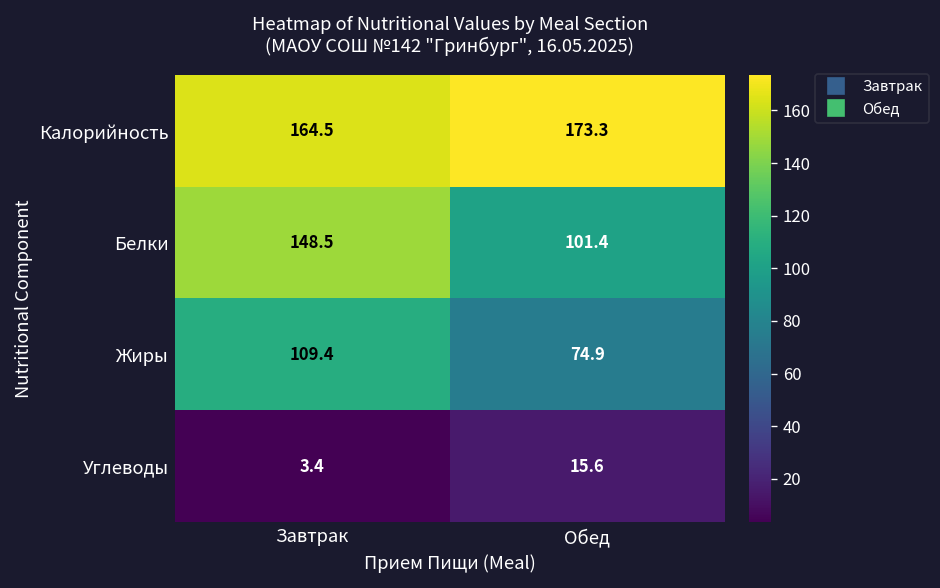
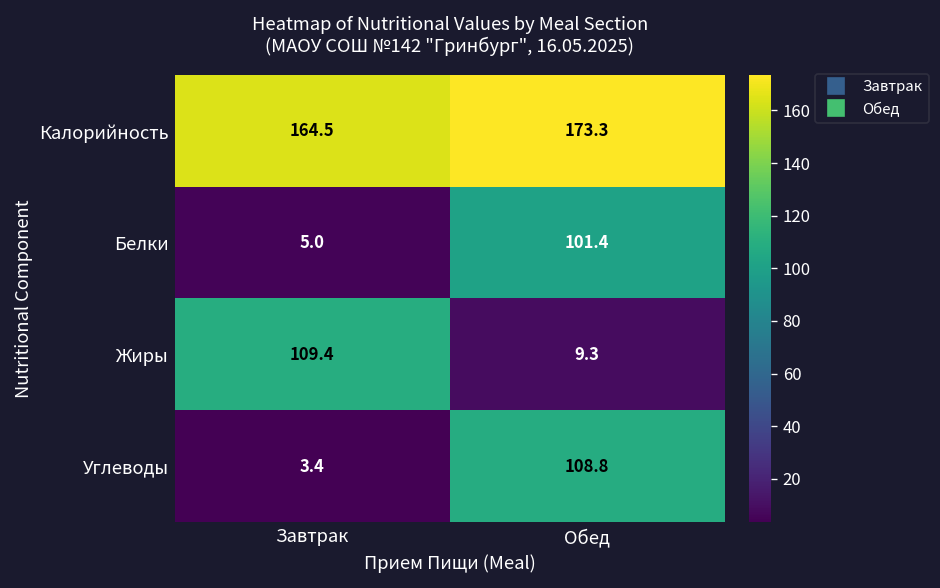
  {
    "Калорийность": {
      "Завтрак": 164.5,
      "Обед": 173.3
    },
    "Белки": {
-     "Завтрак": 148.5,
+     "Завтрак": 5.0,
      "Обед": 101.4
    },
    "Жиры": {
      "Завтрак": 109.4,
-     "Обед": 74.9
+     "Обед": 9.3
    },
    "Углеводы": {
      "Завтрак": 3.4,
-     "Обед": 15.6
+     "Обед": 108.8
    }
  }
